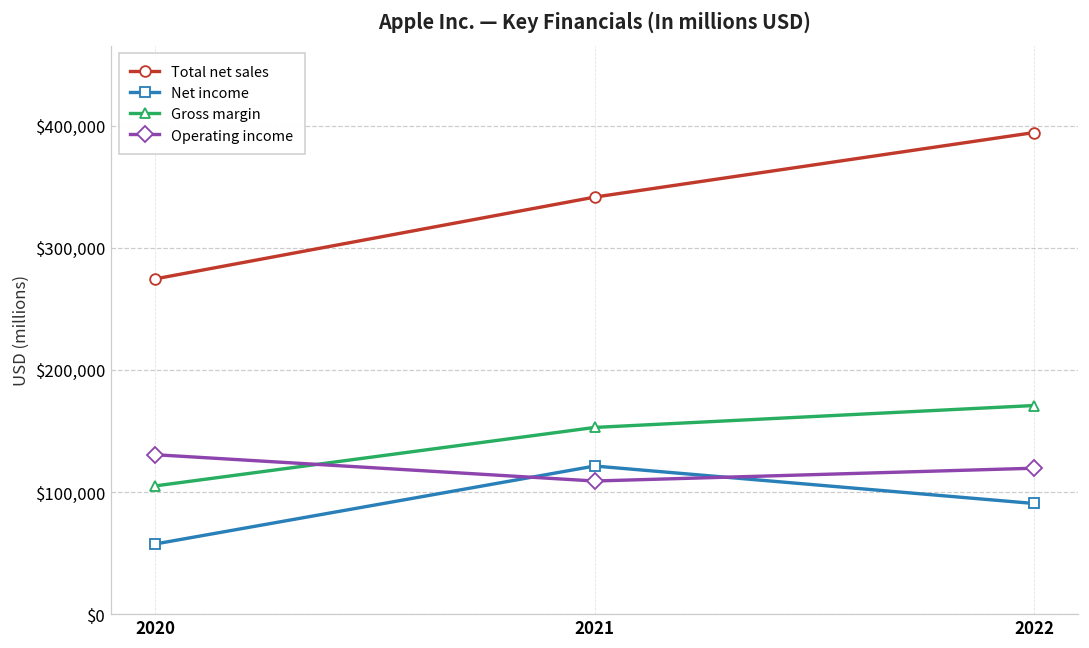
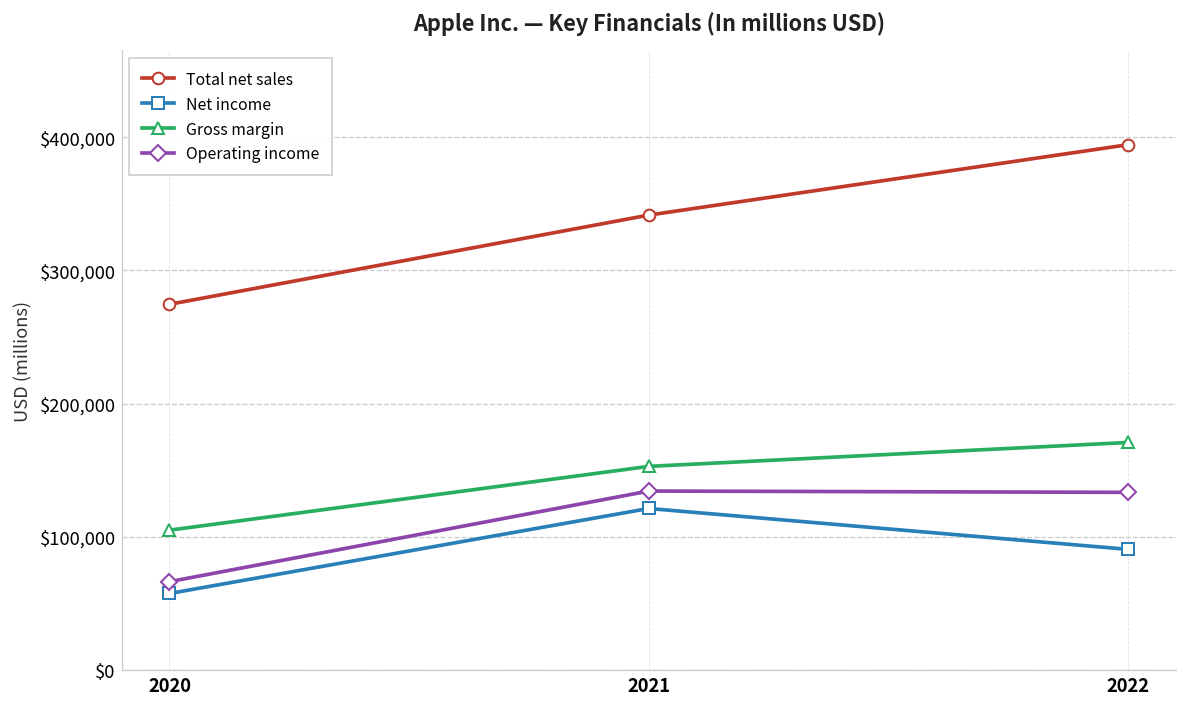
  {
    "Total net sales": {
      "2020": "$275,000",
      "2021": "$341,000",
      "2022": "$394,000"
    },
    "Net income": {
      "2020": "$57,000",
      "2021": "$121,000",
      "2022": "$91,000"
    },
    "Gross margin": {
      "2020": "$105,000",
      "2021": "$153,000",
      "2022": "$171,000"
    },
    "Operating income": {
-     "2020": "$130,000",
-     "2021": "$109,000",
-     "2022": "$119,000"
+     "2020": "$66,000",
+     "2021": "$134,000",
+     "2022": "$133,000"
    }
  }
